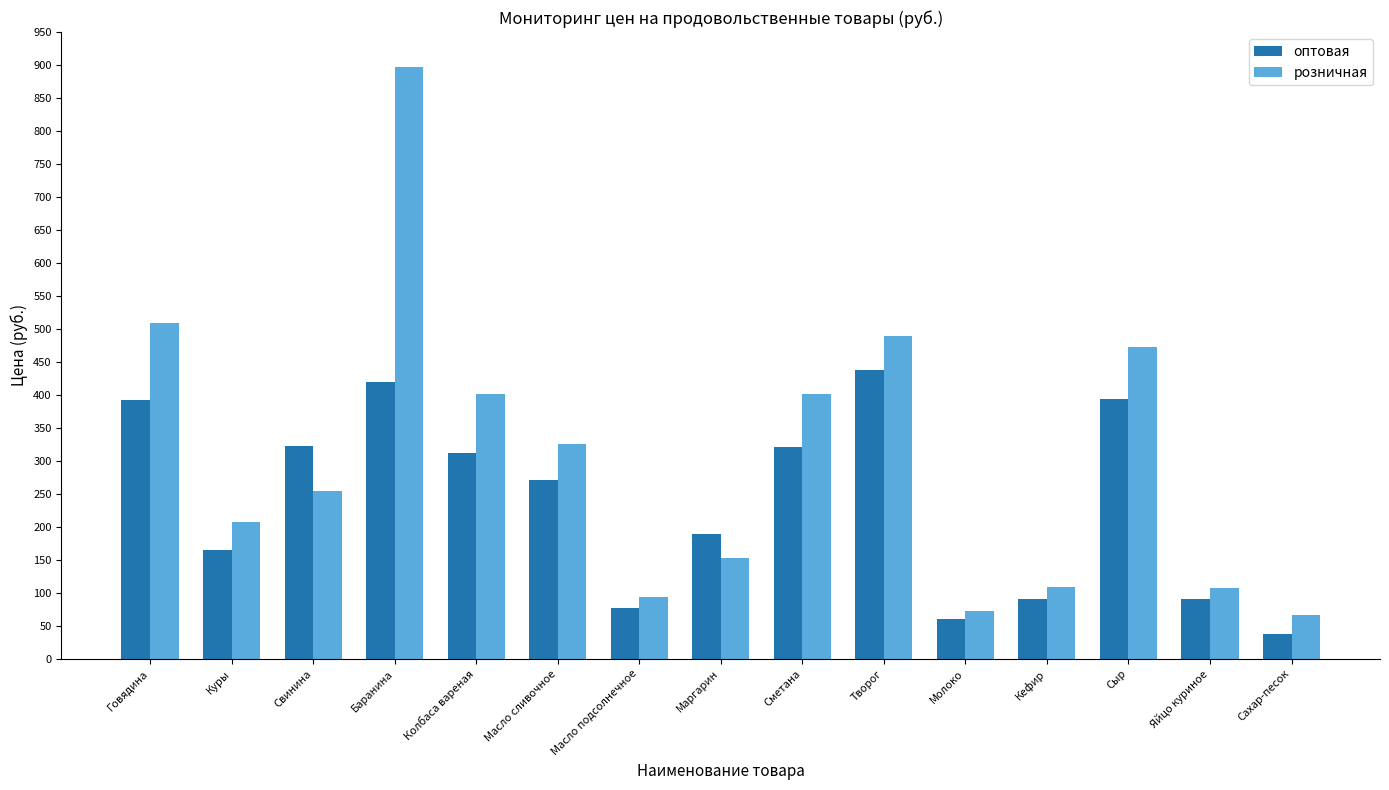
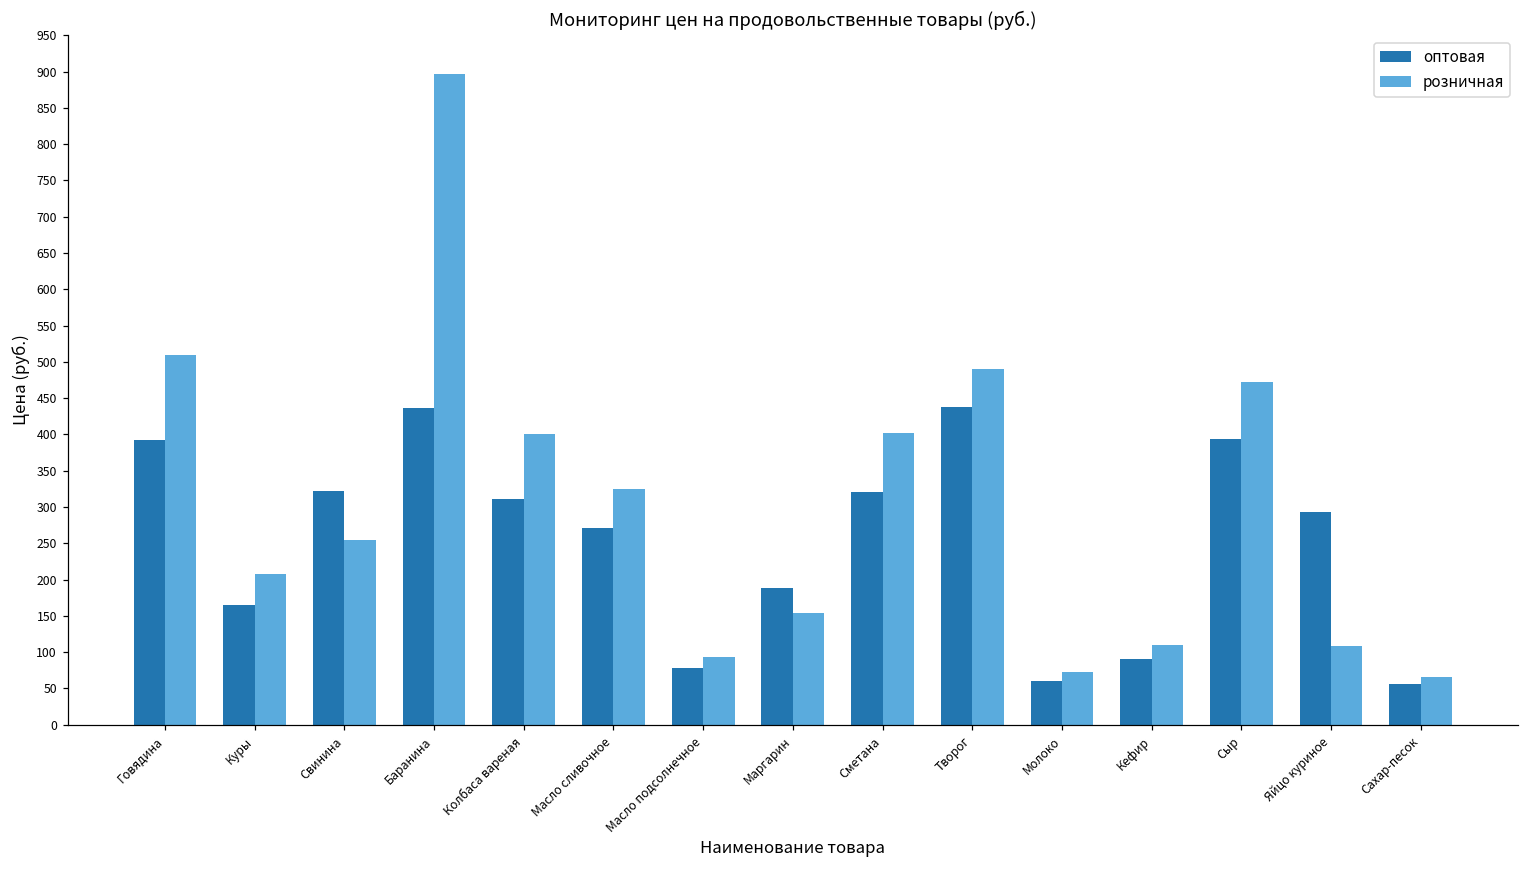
  {
    "оптовая": {
      "Говядина": 390,
      "Куры": 160,
      "Свинина": 320,
-     "Баранина": 420,
+     "Баранина": 440,
      "Колбаса вареная": 310,
      "Масло сливочное": 270,
      "Масло подсолнечное": 80,
      "Маргарин": 190,
      "Сметана": 320,
      "Творог": 440,
      "Молоко": 60,
      "Кефир": 90,
      "Сыр": 390,
-     "Яйцо куриное": 90,
-     "Сахар-песок": 40
+     "Яйцо куриное": 290,
+     "Сахар-песок": 60
    },
    "розничная": {
      "Говядина": 510,
      "Куры": 210,
      "Свинина": 260,
      "Баранина": 900,
      "Колбаса вареная": 400,
      "Масло сливочное": 330,
      "Масло подсолнечное": 90,
      "Маргарин": 150,
      "Сметана": 400,
      "Творог": 490,
      "Молоко": 70,
      "Кефир": 110,
      "Сыр": 470,
      "Яйцо куриное": 110,
      "Сахар-песок": 70
    }
  }
